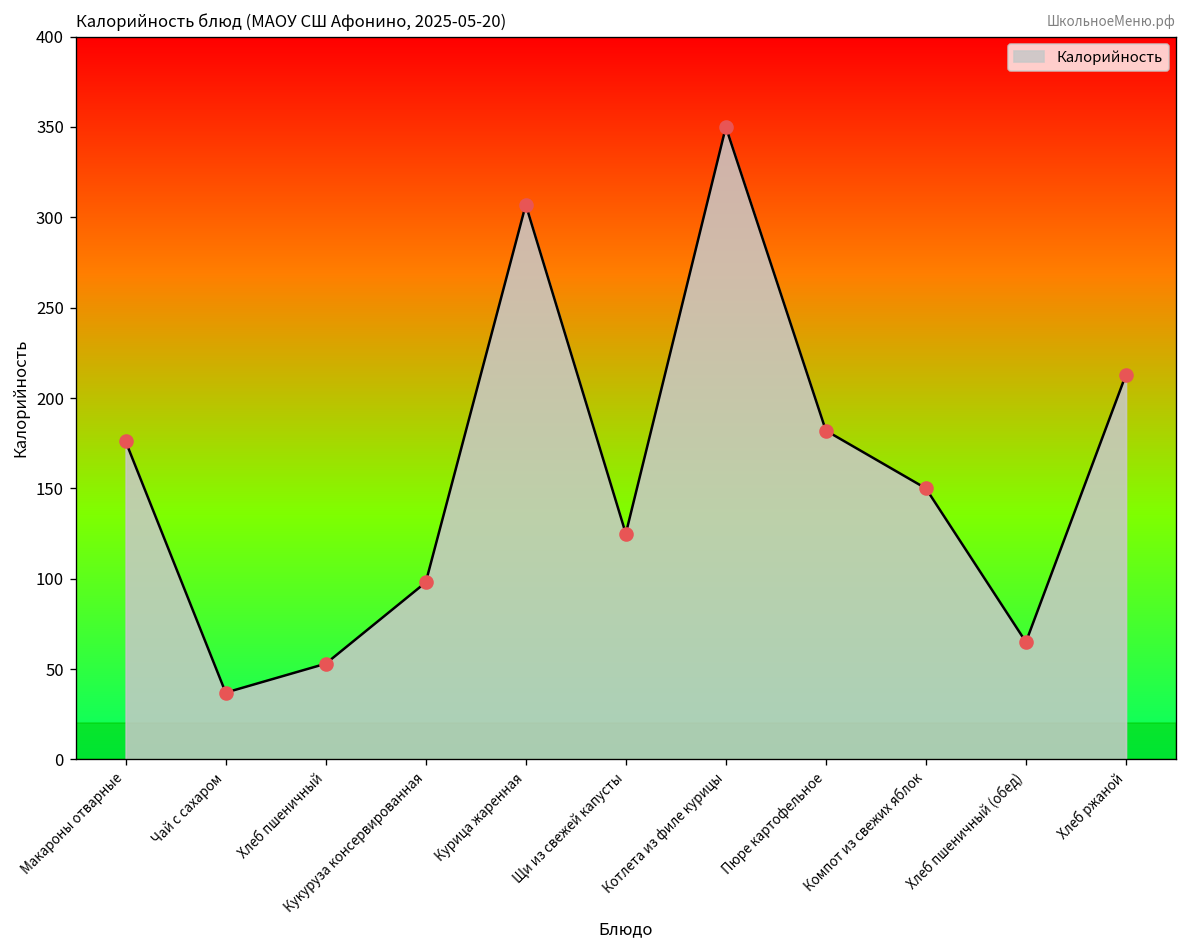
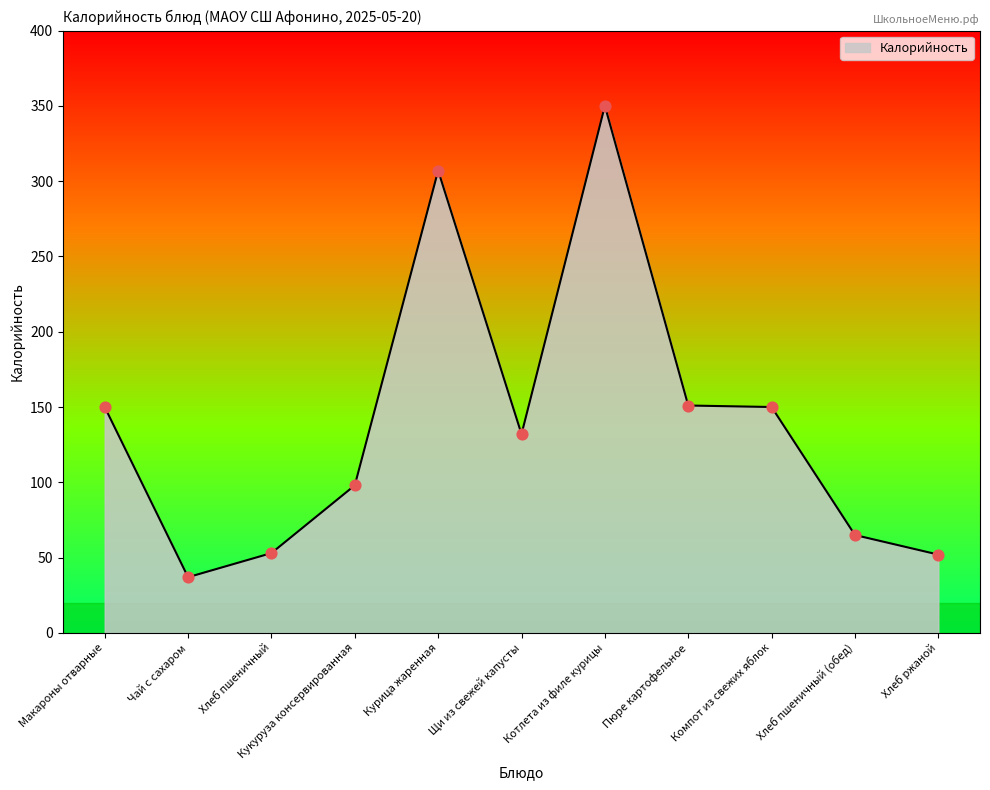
  {
-   "Макароны отварные": 176,
+   "Макароны отварные": 150,
    "Чай с сахаром": 37,
    "Хлеб пшеничный": 53,
    "Кукуруза консервированная": 98,
    "Курица жаренная": 307,
-   "Щи из свежей капусты": 125,
+   "Щи из свежей капусты": 132,
    "Котлета из филе курицы": 350,
-   "Пюре картофельное": 182,
+   "Пюре картофельное": 151,
    "Компот из свежих яблок": 150,
    "Хлеб пшеничный (обед)": 65,
-   "Хлеб ржаной": 213
+   "Хлеб ржаной": 52
  }
